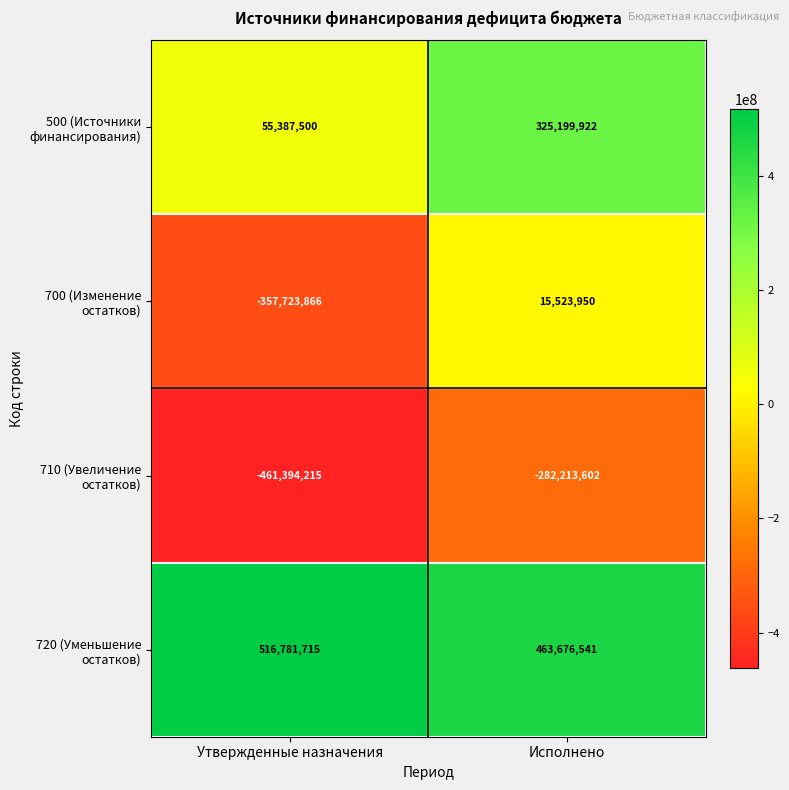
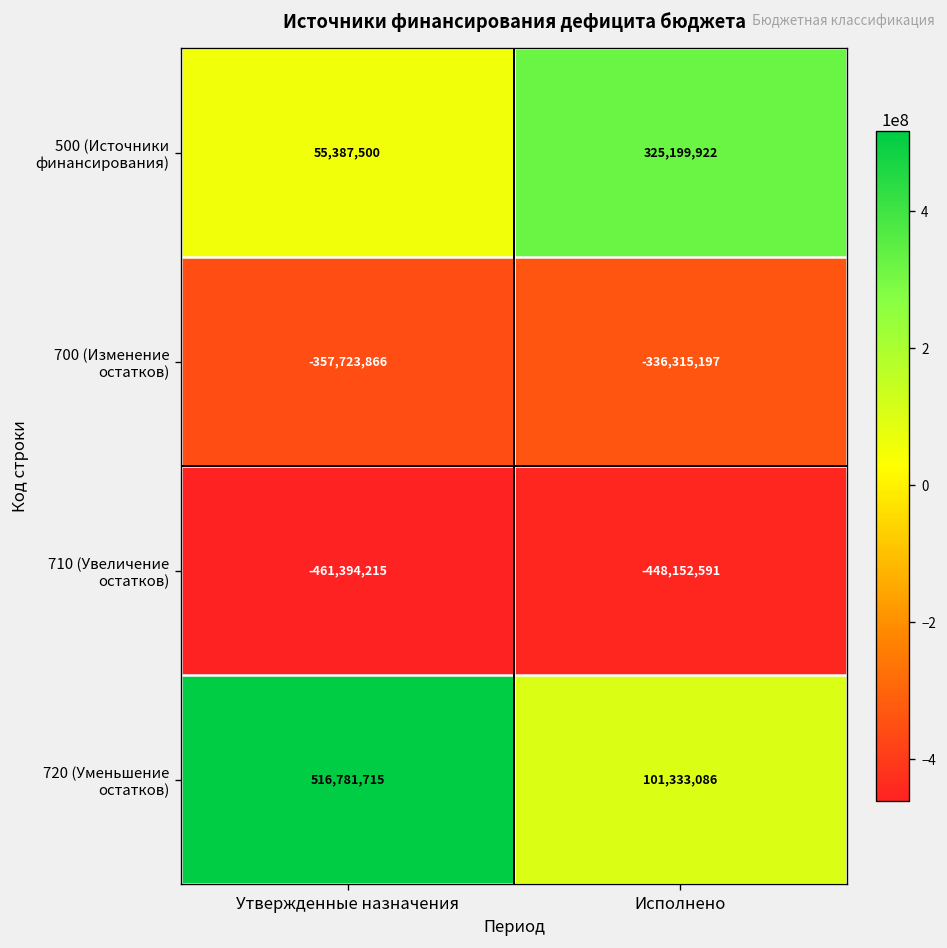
  {
    "500 (Источники финансирования)": {
      "Утвержденные назначения": "55,387,500",
      "Исполнено": "325,199,922"
    },
    "700 (Изменение остатков)": {
      "Утвержденные назначения": "-357,723,866",
-     "Исполнено": "15,523,950"
+     "Исполнено": "-336,315,197"
    },
    "710 (Увеличение остатков)": {
      "Утвержденные назначения": "-461,394,215",
-     "Исполнено": "-282,213,602"
+     "Исполнено": "-448,152,591"
    },
    "720 (Уменьшение остатков)": {
      "Утвержденные назначения": "516,781,715",
-     "Исполнено": "463,676,541"
+     "Исполнено": "101,333,086"
    }
  }
